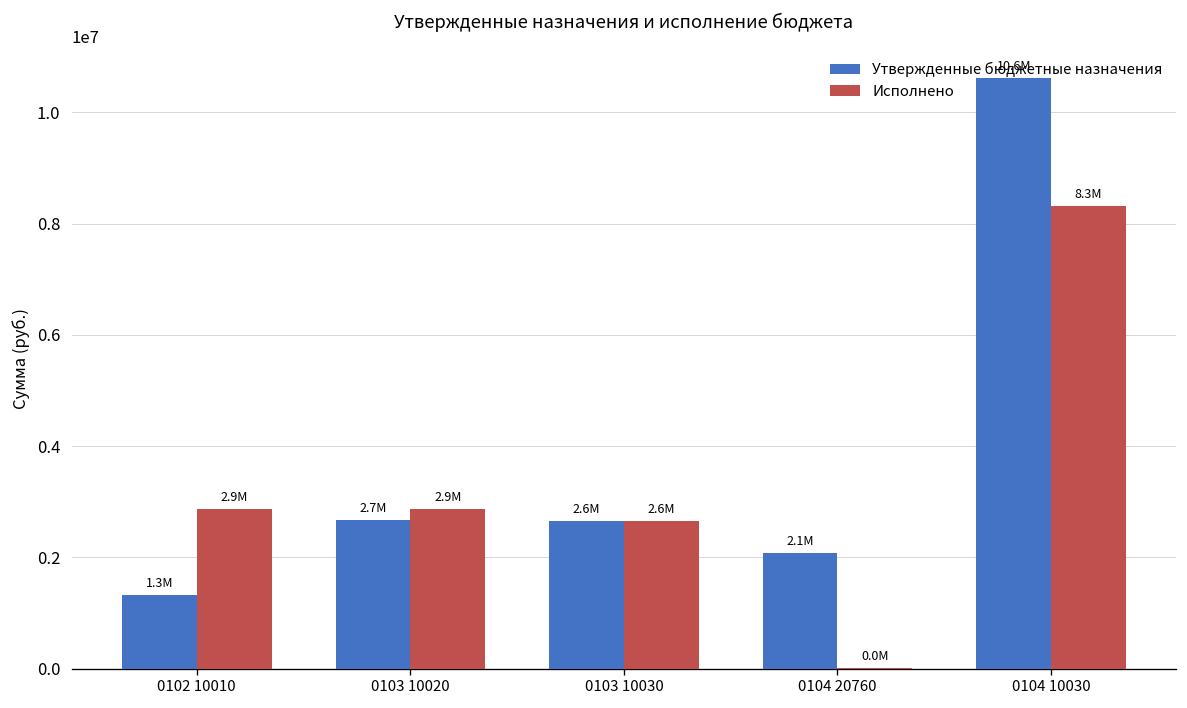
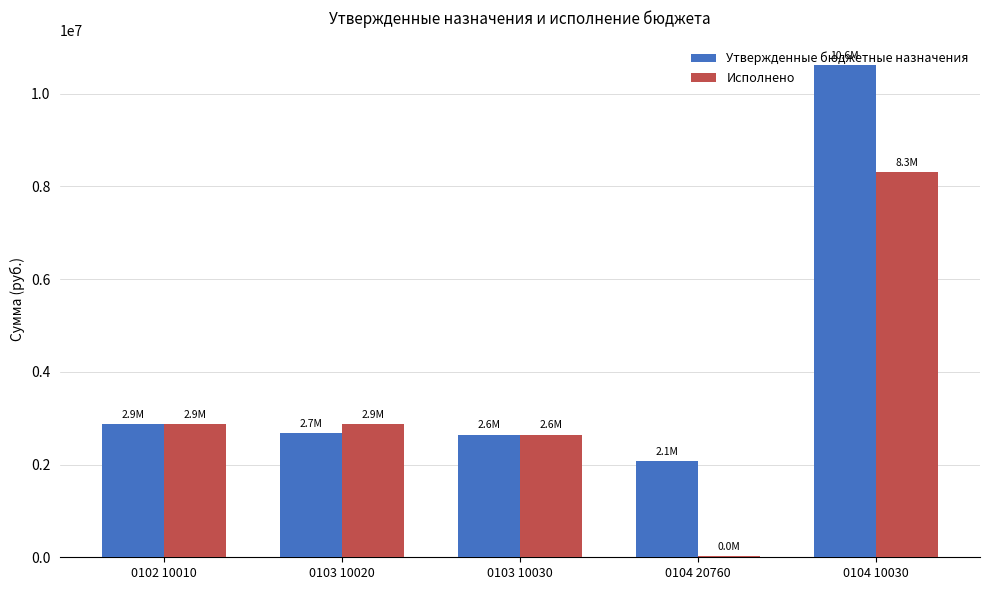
  {
    "Утвержденные бюджетные назначения": {
-     "0102 10010": "1.3M",
+     "0102 10010": "2.9M",
      "0103 10020": "2.7M",
      "0103 10030": "2.6M",
      "0104 20760": "2.1M",
      "0104 10030": "10.6M"
    },
    "Исполнено": {
      "0102 10010": "2.9M",
      "0103 10020": "2.9M",
      "0103 10030": "2.6M",
      "0104 10030": "8.3M"
    }
  }
